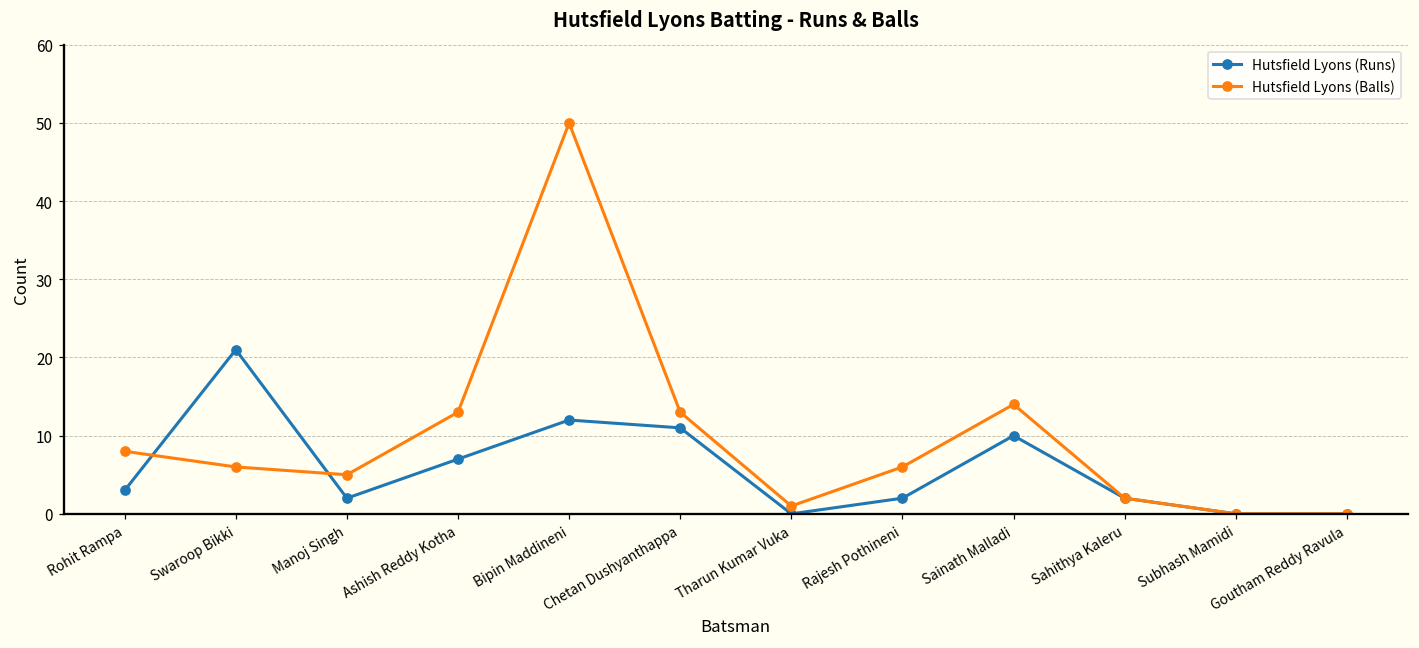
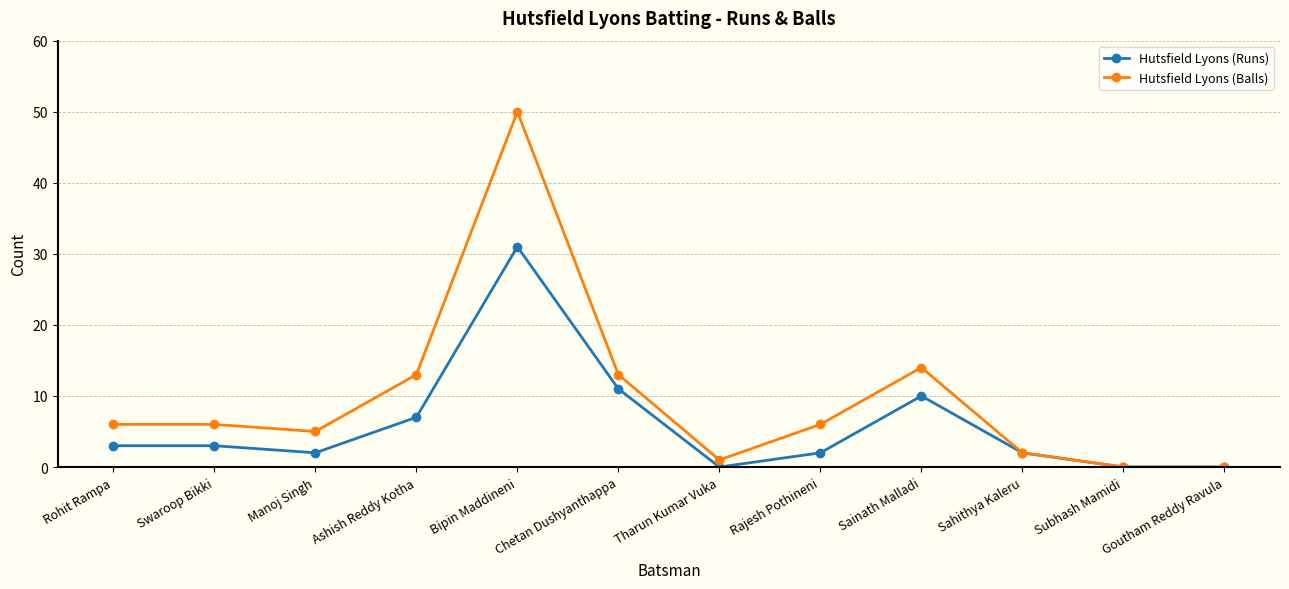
  {
    "Hutsfield Lyons (Runs)": {
      "Rohit Rampa": 3,
-     "Swaroop Bikki": 21,
+     "Swaroop Bikki": 3,
      "Manoj Singh": 2,
      "Ashish Reddy Kotha": 7,
-     "Bipin Maddineni": 12,
+     "Bipin Maddineni": 31,
      "Chetan Dushyanthappa": 11,
      "Tharun Kumar Vuka": 0,
      "Rajesh Pothineni": 2,
      "Sainath Malladi": 10
    },
    "Hutsfield Lyons (Balls)": {
-     "Rohit Rampa": 8,
+     "Rohit Rampa": 6,
      "Swaroop Bikki": 6,
      "Manoj Singh": 5,
      "Ashish Reddy Kotha": 13,
      "Bipin Maddineni": 50,
      "Chetan Dushyanthappa": 13,
      "Tharun Kumar Vuka": 1,
      "Rajesh Pothineni": 6,
      "Sainath Malladi": 14
    }
  }
